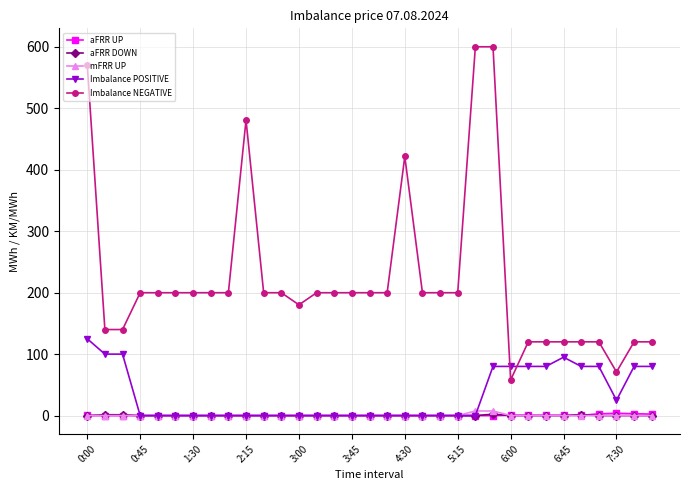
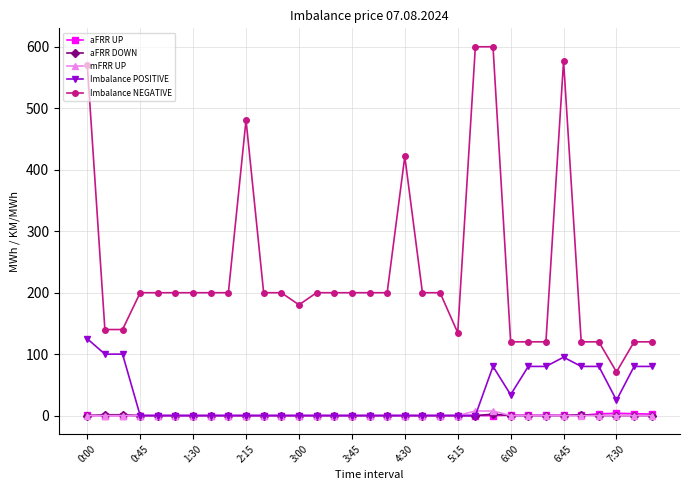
  {
    "Imbalance POSITIVE": {
      "0:00": 130,
-     "6:00": 80,
+     "6:00": 30,
      "6:45": 100,
      "7:30": 30
    },
    "Imbalance NEGATIVE": {
      "0:45": 200,
      "1:30": 200,
      "2:15": 480,
      "3:00": 180,
      "3:45": 200,
      "4:30": 420,
-     "5:15": 200,
-     "6:00": 60,
-     "6:45": 120,
+     "5:15": 130,
+     "6:00": 120,
+     "6:45": 580,
      "7:30": 70
    }
  }
